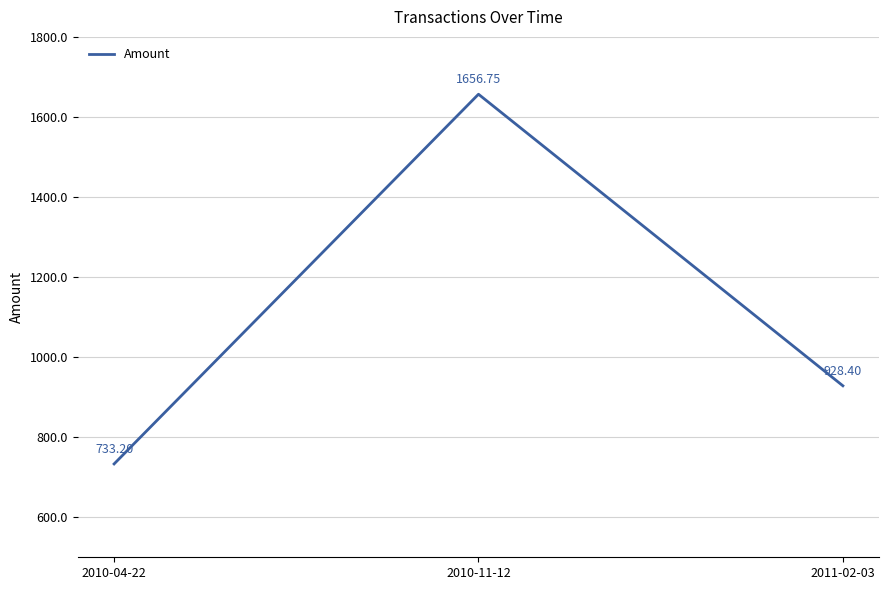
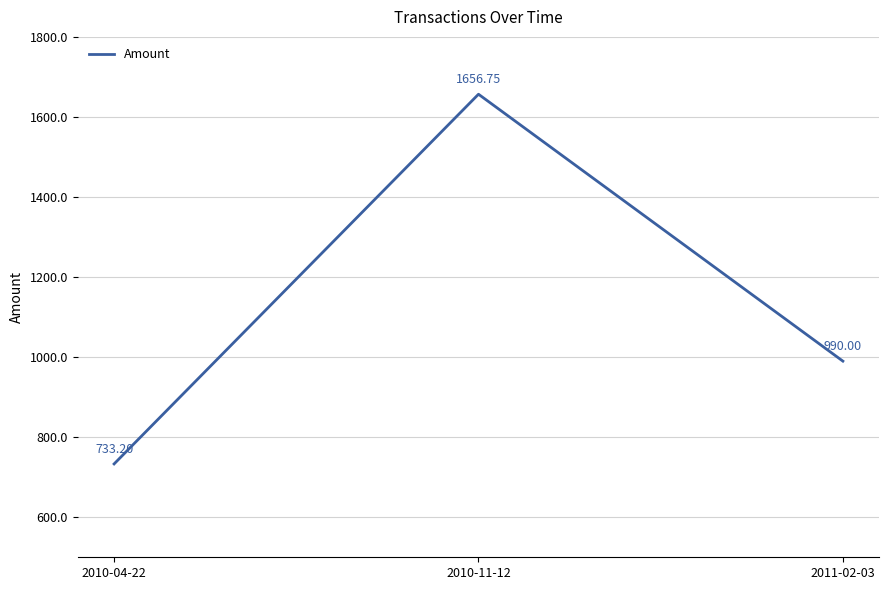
  {
    "2010-04-22": 733.20,
    "2010-11-12": 1656.75,
-   "2011-02-03": 928.40
+   "2011-02-03": 990.00
  }
